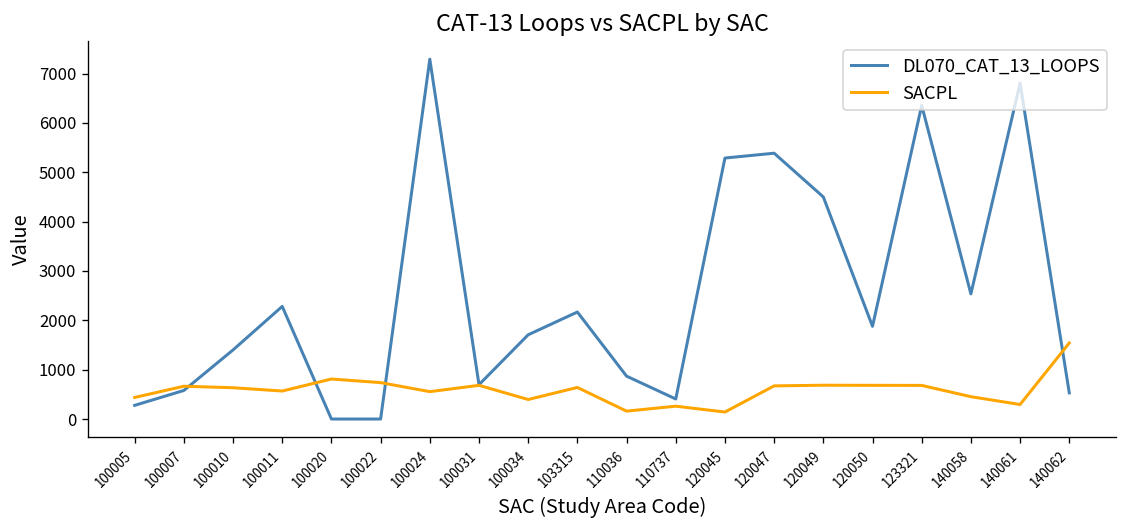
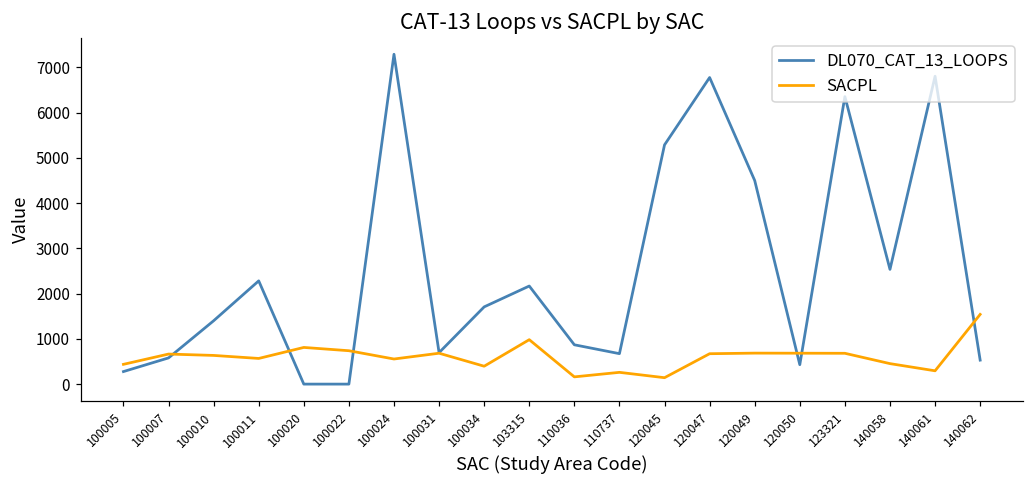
  {
    "DL070_CAT_13_LOOPS": {
      "100005": 300,
      "100007": 600,
      "100010": 1400,
      "100011": 2300,
      "100020": 0,
      "100022": 0,
      "100024": 7300,
      "100034": 1700,
      "103315": 2200,
      "110036": 900,
-     "110737": 400,
+     "110737": 700,
      "120045": 5300,
-     "120047": 5400,
+     "120047": 6800,
      "120049": 4500,
-     "120050": 1900,
+     "120050": 400,
      "140058": 2500,
      "140062": 500
    },
    "SACPL": {
      "100005": 400,
      "100007": 700,
      "100010": 600,
      "100011": 600,
      "100020": 800,
      "100022": 700,
      "100024": 600,
      "100034": 400,
-     "103315": 600,
+     "103315": 1000,
      "110036": 200,
      "110737": 300,
      "120045": 100,
      "120047": 700,
      "120049": 700,
      "120050": 700,
      "123321": 700,
      "140058": 500,
      "140061": 300,
      "140062": 1500
    }
  }
